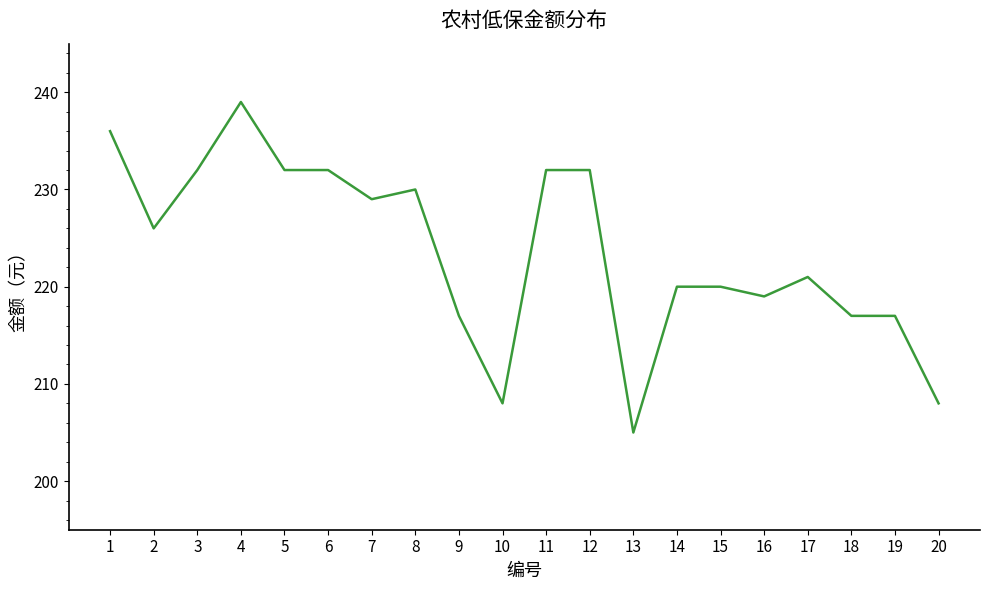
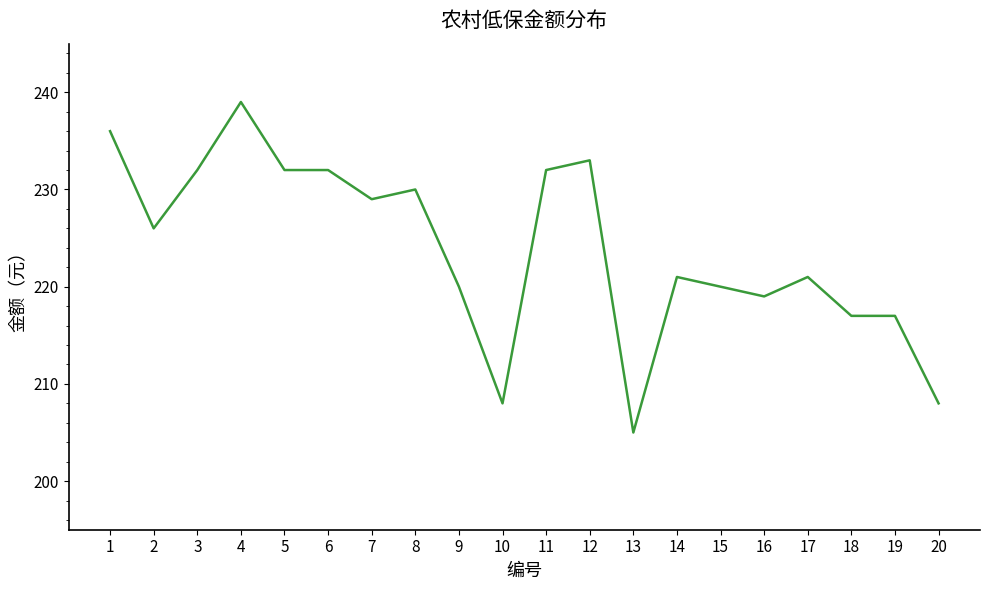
  {
    "1": 236,
    "2": 226,
    "3": 232,
    "4": 239,
    "5": 232,
    "6": 232,
    "7": 229,
    "8": 230,
-   "9": 217,
+   "9": 220,
    "10": 208,
    "11": 232,
-   "12": 232,
+   "12": 233,
    "13": 205,
-   "14": 220,
+   "14": 221,
    "15": 220,
    "16": 219,
    "17": 221,
    "18": 217,
    "19": 217,
    "20": 208
  }
